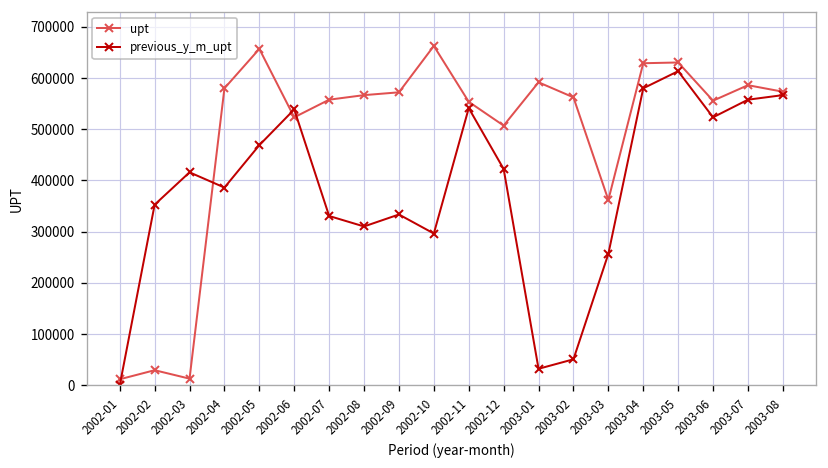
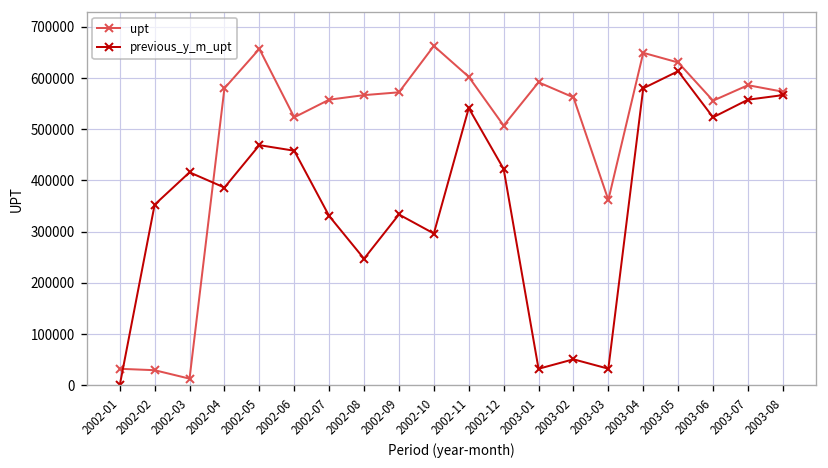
  {
    "upt": {
-     "2002-01": 10000,
+     "2002-01": 30000,
      "2002-02": 30000,
      "2002-03": 10000,
      "2002-04": 580000,
      "2002-05": 660000,
      "2002-06": 520000,
      "2002-07": 560000,
      "2002-08": 570000,
      "2002-09": 570000,
      "2002-10": 660000,
-     "2002-11": 550000,
+     "2002-11": 600000,
      "2002-12": 510000,
      "2003-01": 590000,
      "2003-02": 560000,
      "2003-03": 360000,
-     "2003-04": 630000,
+     "2003-04": 650000,
      "2003-05": 630000,
      "2003-06": 560000,
      "2003-07": 590000,
      "2003-08": 570000
    },
    "previous_y_m_upt": {
      "2002-01": 0,
      "2002-02": 350000,
      "2002-03": 420000,
      "2002-04": 390000,
      "2002-05": 470000,
-     "2002-06": 540000,
+     "2002-06": 460000,
      "2002-07": 330000,
-     "2002-08": 310000,
+     "2002-08": 250000,
      "2002-09": 330000,
      "2002-10": 300000,
      "2002-11": 540000,
      "2002-12": 420000,
      "2003-01": 30000,
      "2003-02": 50000,
-     "2003-03": 260000,
+     "2003-03": 30000,
      "2003-04": 580000,
      "2003-05": 610000,
      "2003-06": 520000,
      "2003-07": 560000,
      "2003-08": 570000
    }
  }
